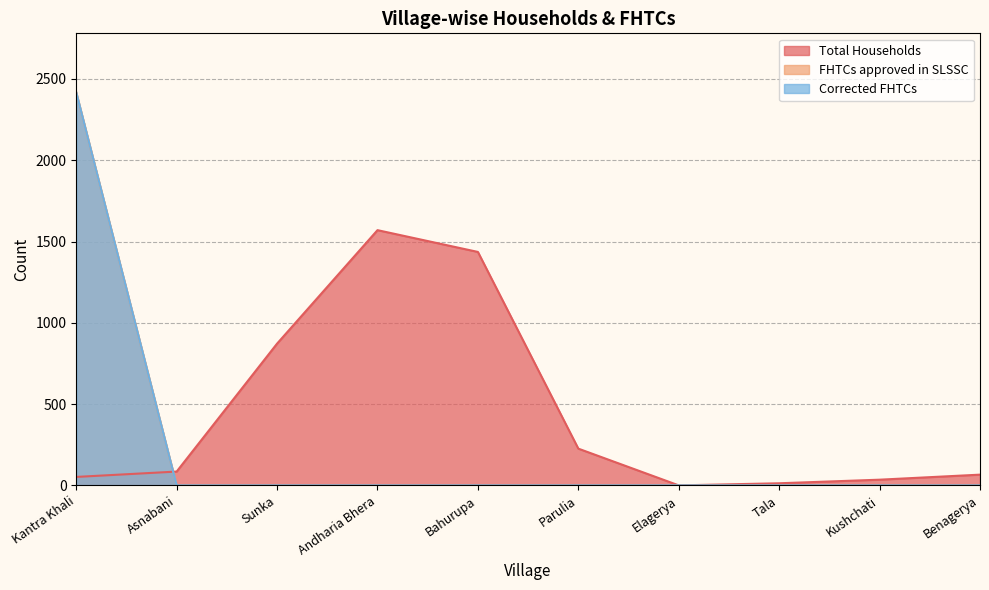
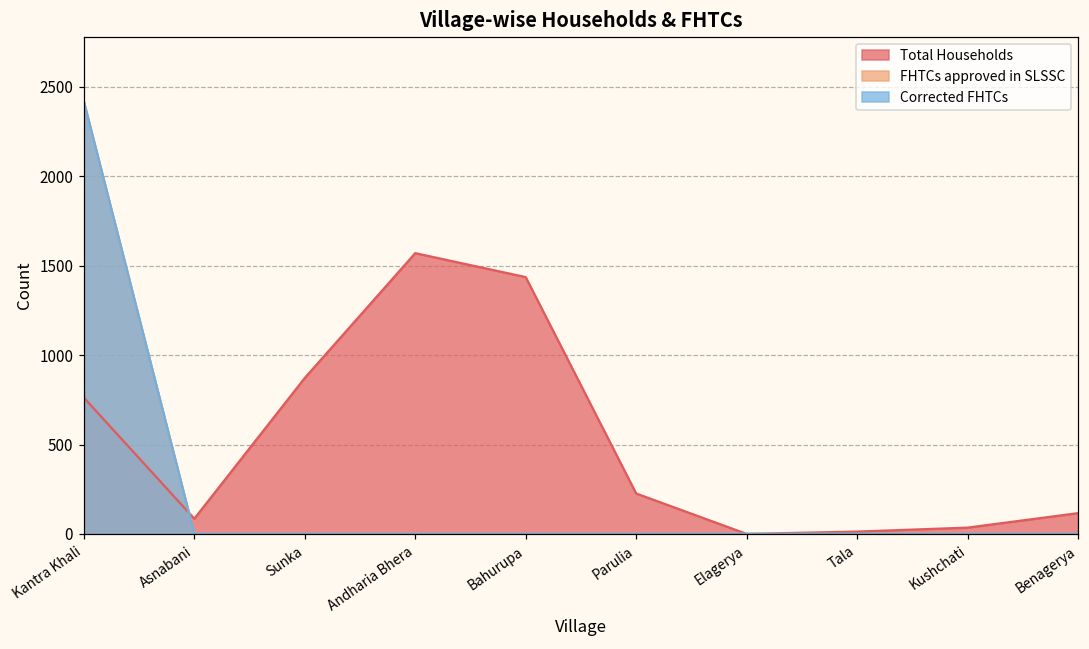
  {
    "Total Households": {
-     "Kantra Khali": 50,
+     "Kantra Khali": 760,
      "Asnabani": 90,
      "Sunka": 870,
      "Andharia Bhera": 1570,
      "Bahurupa": 1440,
      "Parulia": 230,
      "Kushchati": 40,
-     "Benagerya": 70
+     "Benagerya": 120
    },
    "Corrected FHTCs": {
      "Kantra Khali": 2420,
      "Asnabani": 0,
      "Sunka": 0,
      "Andharia Bhera": 0,
      "Bahurupa": 0,
      "Parulia": 0,
      "Kushchati": 0,
      "Benagerya": 0
    }
  }
